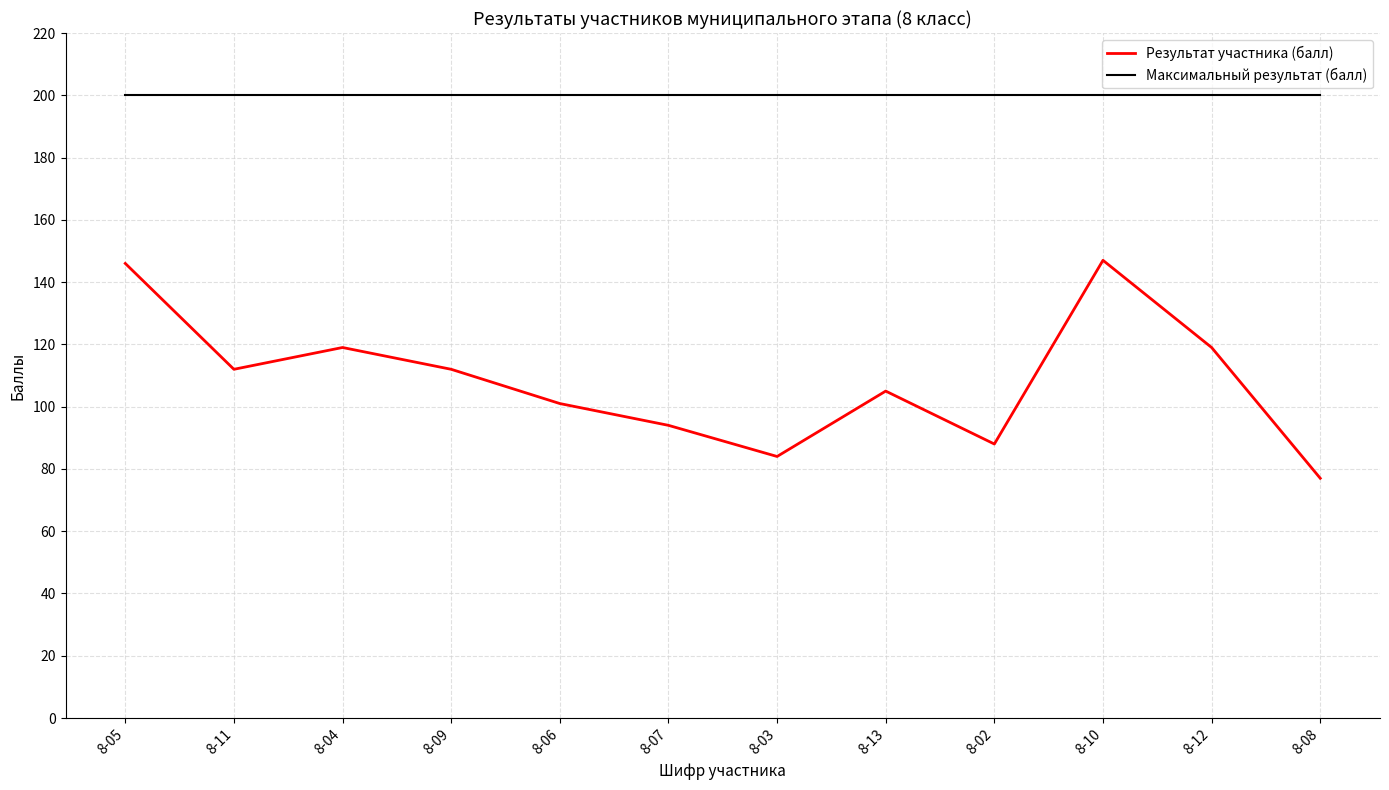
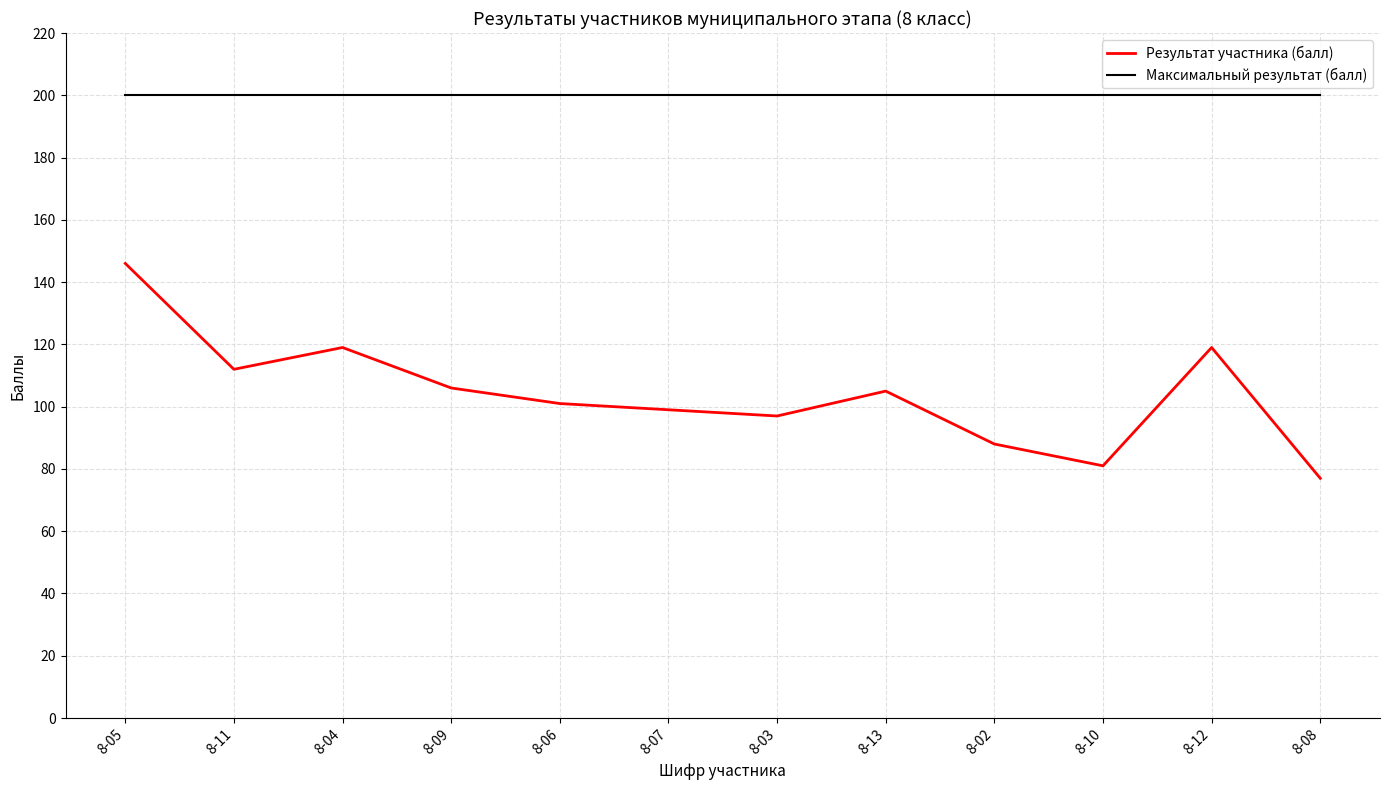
  {
    "Результат участника (балл)": {
      "8-05": 146,
      "8-11": 112,
      "8-04": 119,
-     "8-09": 112,
+     "8-09": 106,
      "8-06": 101,
-     "8-07": 94,
-     "8-03": 84,
+     "8-07": 99,
+     "8-03": 97,
      "8-13": 105,
      "8-02": 88,
-     "8-10": 147,
+     "8-10": 81,
      "8-12": 119,
      "8-08": 77
    },
    "Максимальный результат (балл)": {
      "8-05": 200,
      "8-11": 200,
      "8-04": 200,
      "8-09": 200,
      "8-06": 200,
      "8-07": 200,
      "8-03": 200,
      "8-13": 200,
      "8-02": 200,
      "8-10": 200,
      "8-12": 200,
      "8-08": 200
    }
  }
